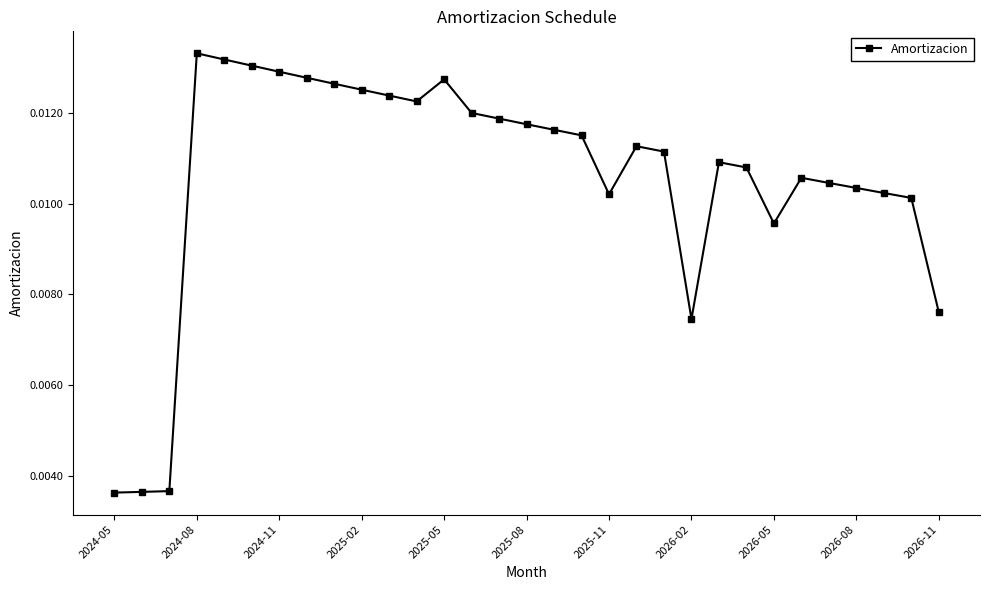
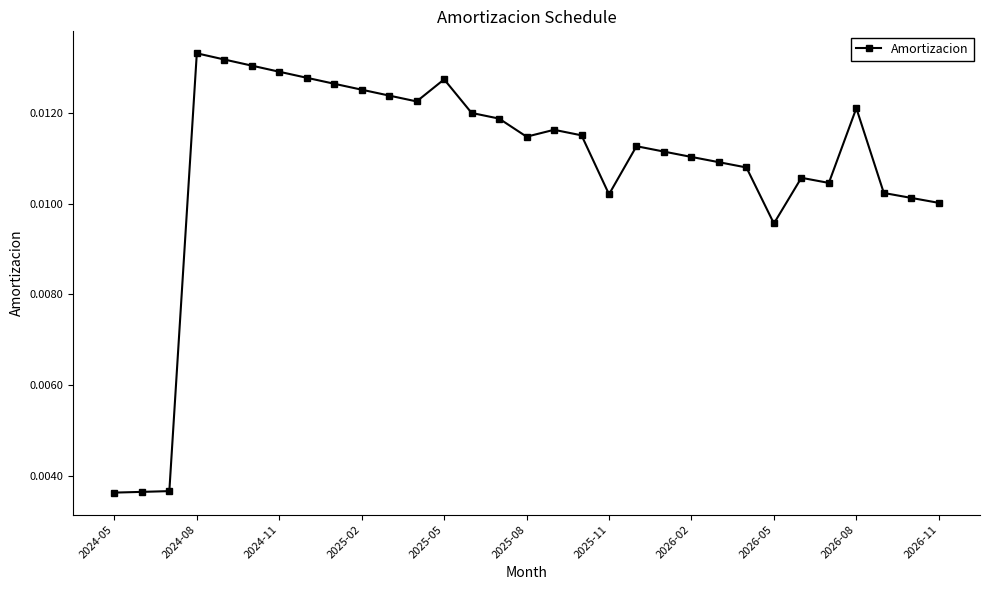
  {
    "2024-05": 0.0036,
    "2024-08": 0.0133,
    "2024-11": 0.0129,
    "2025-02": 0.0125,
    "2025-05": 0.0127,
-   "2025-08": 0.0118,
+   "2025-08": 0.0115,
    "2025-11": 0.0102,
-   "2026-02": 0.0075,
+   "2026-02": 0.0110,
    "2026-05": 0.0096,
-   "2026-08": 0.0104,
-   "2026-11": 0.0076
+   "2026-08": 0.0121,
+   "2026-11": 0.0100
  }
